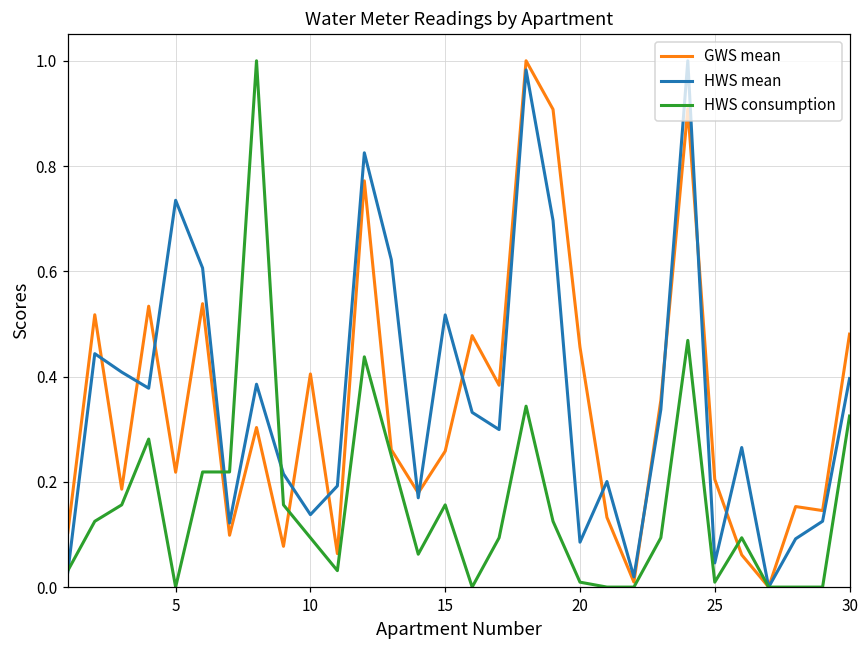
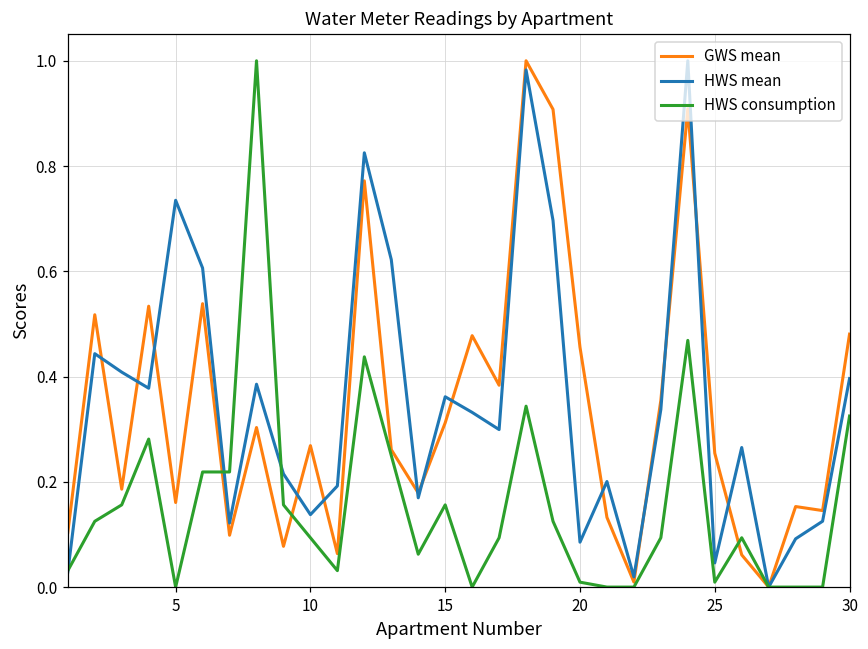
  {
    "GWS mean": {
-     "5": 0.22,
-     "10": 0.40,
-     "15": 0.26,
+     "5": 0.16,
+     "10": 0.27,
+     "15": 0.31,
      "20": 0.46,
-     "25": 0.20,
+     "25": 0.25,
      "30": 0.48
    },
    "HWS mean": {
      "5": 0.73,
      "10": 0.14,
-     "15": 0.52,
+     "15": 0.36,
      "20": 0.09,
      "25": 0.05,
      "30": 0.40
    },
    "HWS consumption": {
      "5": 0.00,
      "10": 0.09,
      "15": 0.16,
      "20": 0.01,
      "25": 0.01,
      "30": 0.33
    }
  }
